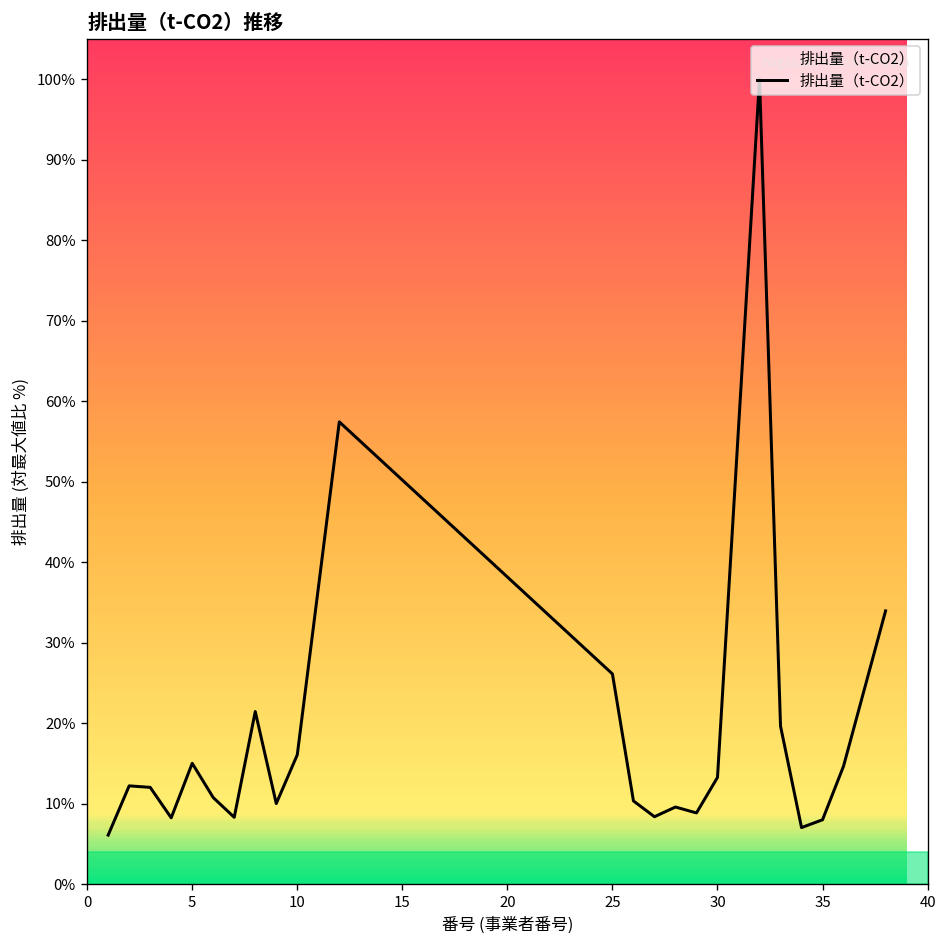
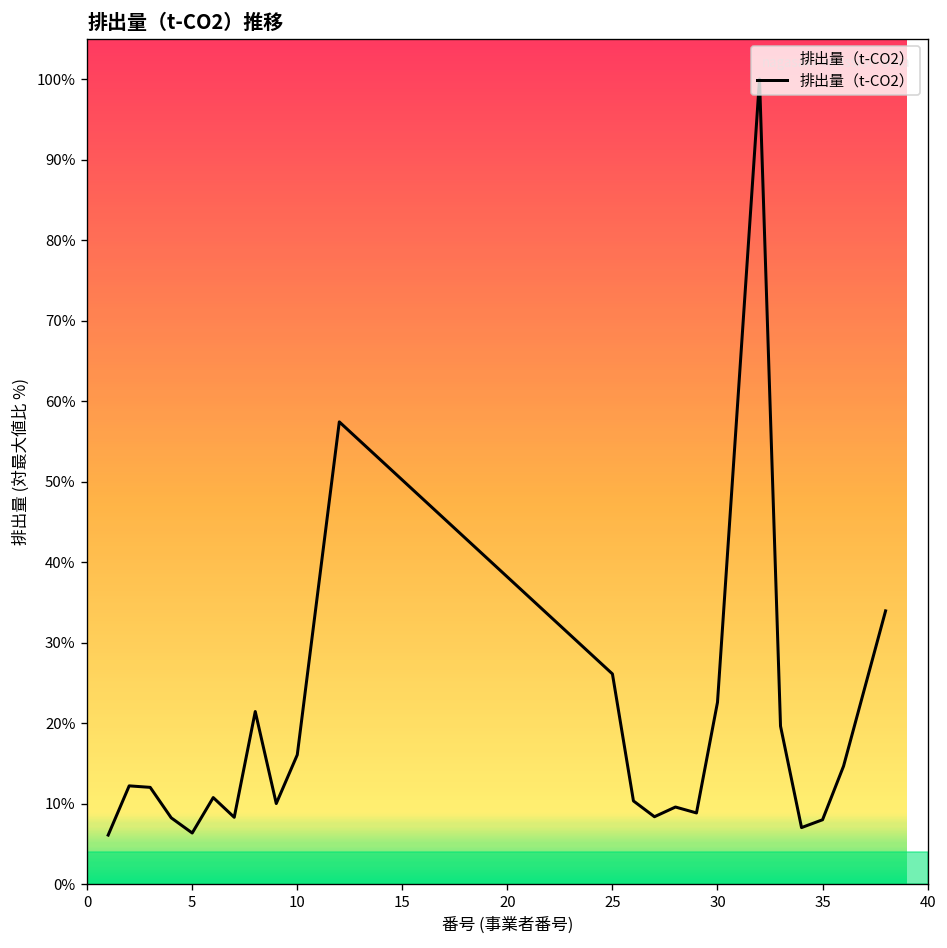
  {
-   "5": "15%",
+   "5": "6%",
    "10": "16%",
    "25": "26%",
-   "30": "13%",
+   "30": "23%",
    "35": "8%"
  }
